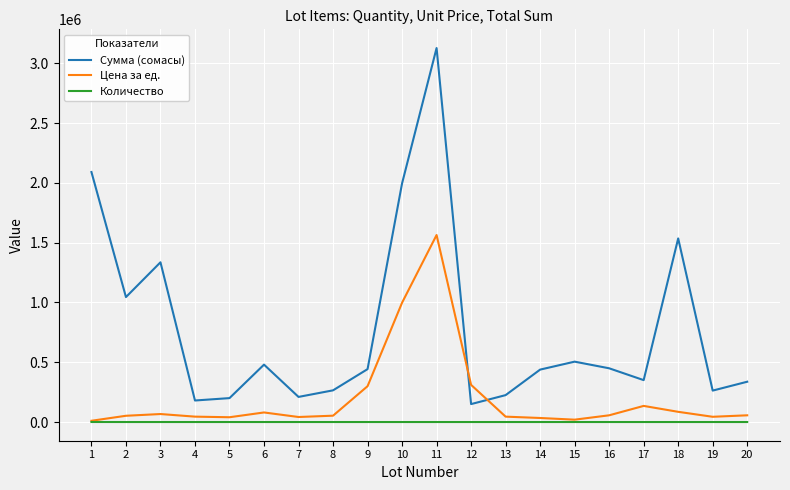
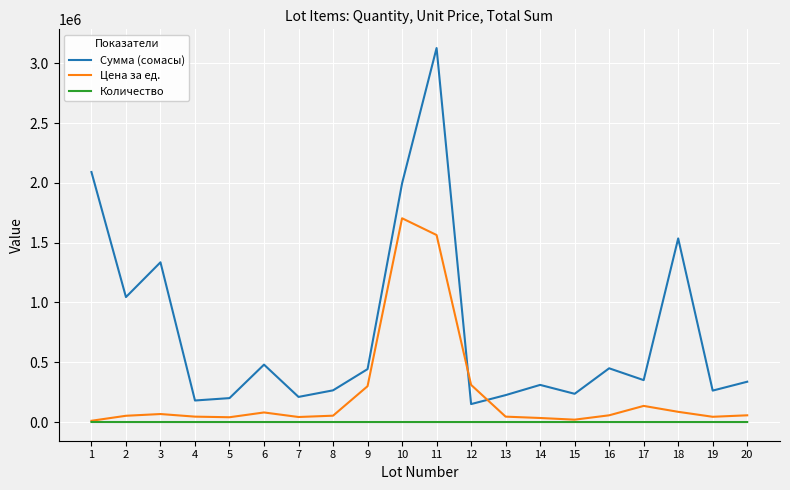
  {
    "Сумма (сомасы)": {
      "1": 2090000,
      "2": 1050000,
      "3": 1340000,
      "4": 180000,
      "5": 200000,
      "6": 480000,
      "7": 210000,
      "8": 270000,
      "9": 440000,
      "10": 2000000,
      "11": 3130000,
      "12": 150000,
      "13": 230000,
-     "14": 440000,
-     "15": 500000,
+     "14": 310000,
+     "15": 240000,
      "16": 450000,
      "17": 350000,
      "18": 1540000,
      "19": 260000,
      "20": 340000
    },
    "Цена за ед.": {
      "2": 50000,
      "3": 70000,
      "4": 50000,
      "5": 40000,
      "6": 80000,
      "7": 40000,
      "8": 50000,
      "9": 300000,
-     "10": 1000000,
+     "10": 1700000,
      "11": 1560000,
      "12": 310000,
      "13": 50000,
      "14": 30000,
      "16": 60000,
      "17": 130000,
      "18": 90000,
      "19": 40000,
      "20": 60000
    },
    "Количество": {
      "2": 0,
      "3": 0,
      "4": 0,
      "5": 0,
      "6": 0,
      "7": 0,
      "8": 0,
      "9": 0,
      "10": 0,
      "11": 0,
      "12": 0,
      "13": 0,
      "14": 0,
      "16": 0,
      "17": 0,
      "18": 0,
      "19": 0,
      "20": 0
    }
  }
